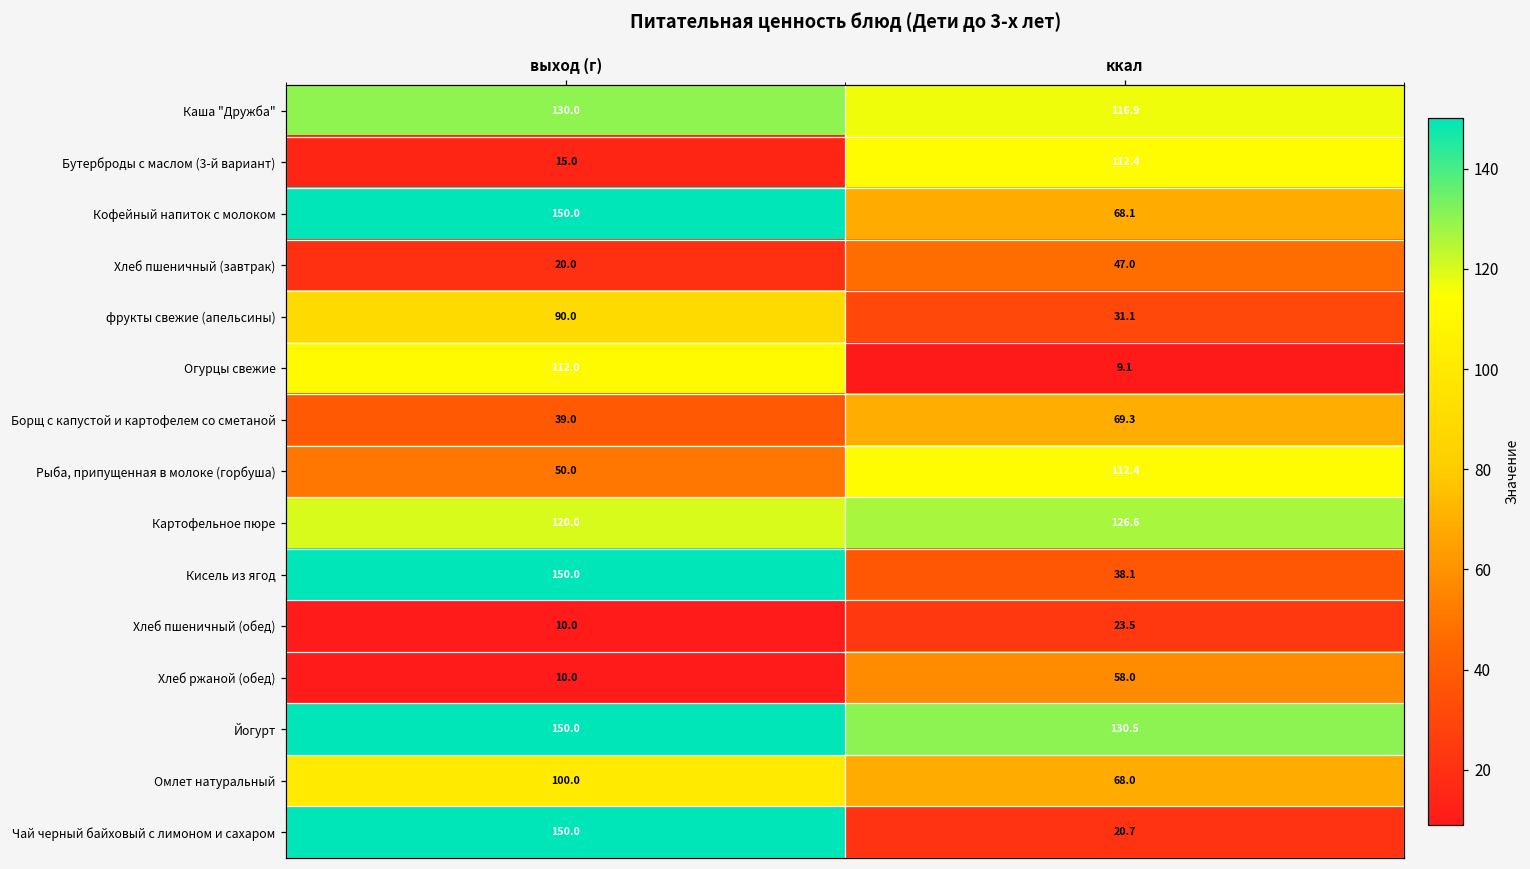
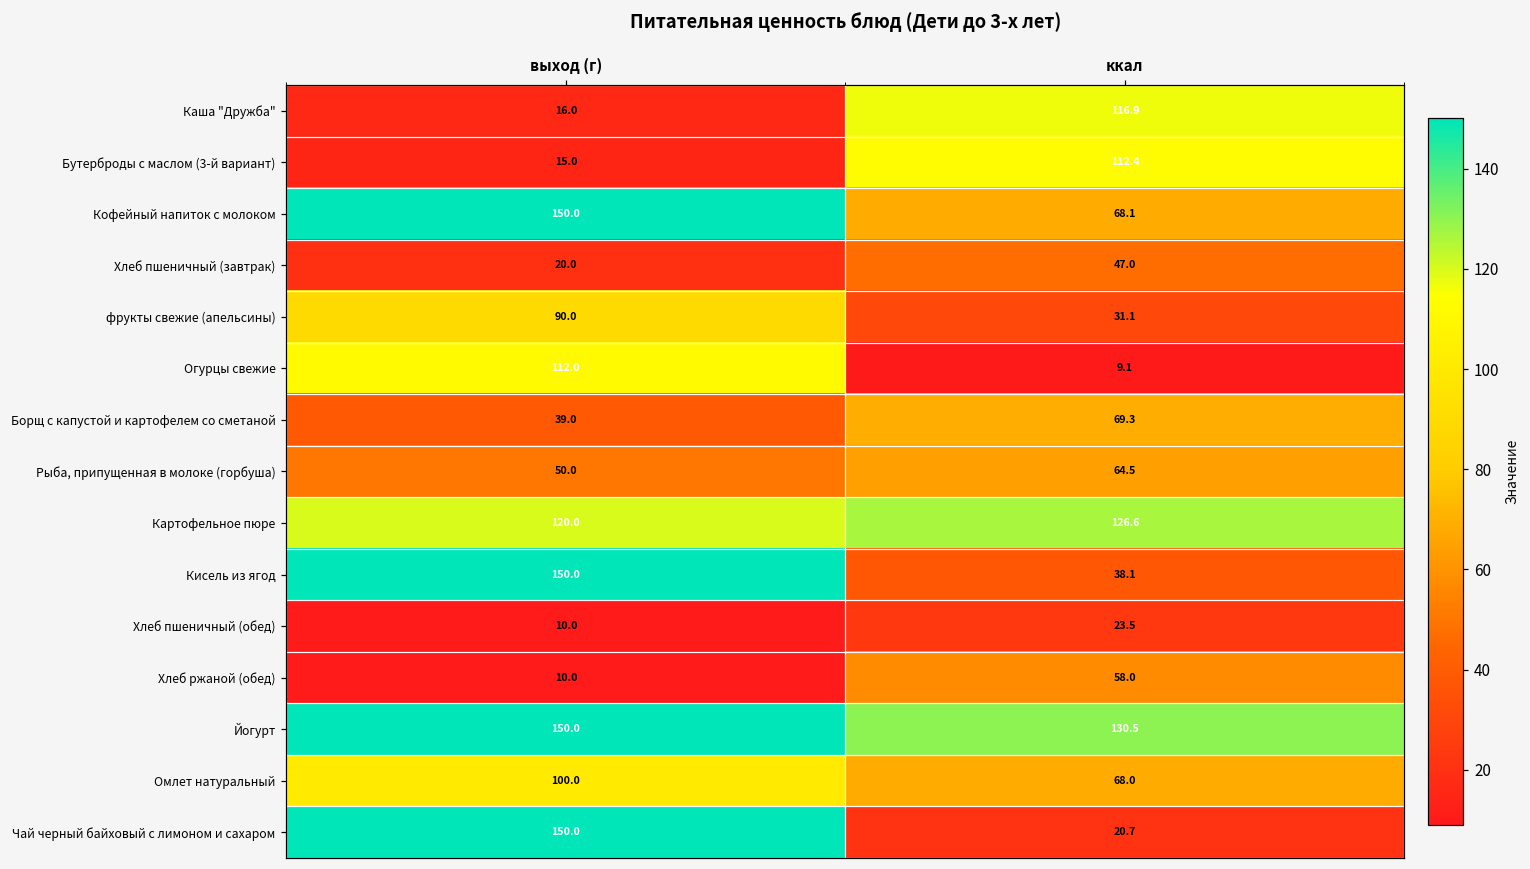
  {
    "Каша \"Дружба\"": {
-     "выход (г)": 130.0,
+     "выход (г)": 16.0,
      "ккал": 116.9
    },
    "Бутерброды с маслом (3-й вариант)": {
      "выход (г)": 15.0,
      "ккал": 112.4
    },
    "Кофейный напиток с молоком": {
      "выход (г)": 150.0,
      "ккал": 68.1
    },
    "Хлеб пшеничный (завтрак)": {
      "выход (г)": 20.0,
      "ккал": 47.0
    },
    "фрукты свежие (апельсины)": {
      "выход (г)": 90.0,
      "ккал": 31.1
    },
    "Огурцы свежие": {
      "выход (г)": 112.0,
      "ккал": 9.1
    },
    "Борщ с капустой и картофелем со сметаной": {
      "выход (г)": 39.0,
      "ккал": 69.3
    },
    "Рыба, припущенная в молоке (горбуша)": {
      "выход (г)": 50.0,
-     "ккал": 112.4
+     "ккал": 64.5
    },
    "Картофельное пюре": {
      "выход (г)": 120.0,
      "ккал": 126.6
    },
    "Кисель из ягод": {
      "выход (г)": 150.0,
      "ккал": 38.1
    },
    "Хлеб пшеничный (обед)": {
      "выход (г)": 10.0,
      "ккал": 23.5
    },
    "Хлеб ржаной (обед)": {
      "выход (г)": 10.0,
      "ккал": 58.0
    },
    "Йогурт": {
      "выход (г)": 150.0,
      "ккал": 130.5
    },
    "Омлет натуральный": {
      "выход (г)": 100.0,
      "ккал": 68.0
    },
    "Чай черный байховый с лимоном и сахаром": {
      "выход (г)": 150.0,
      "ккал": 20.7
    }
  }
